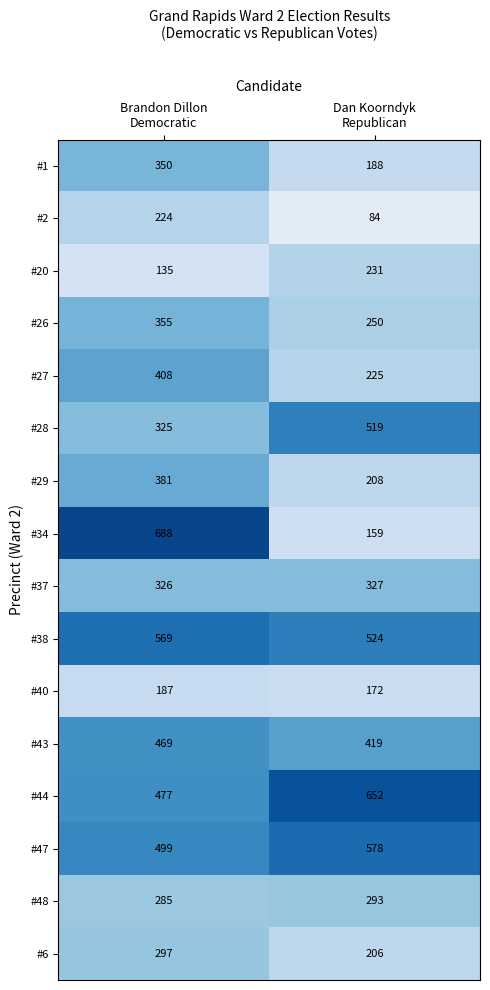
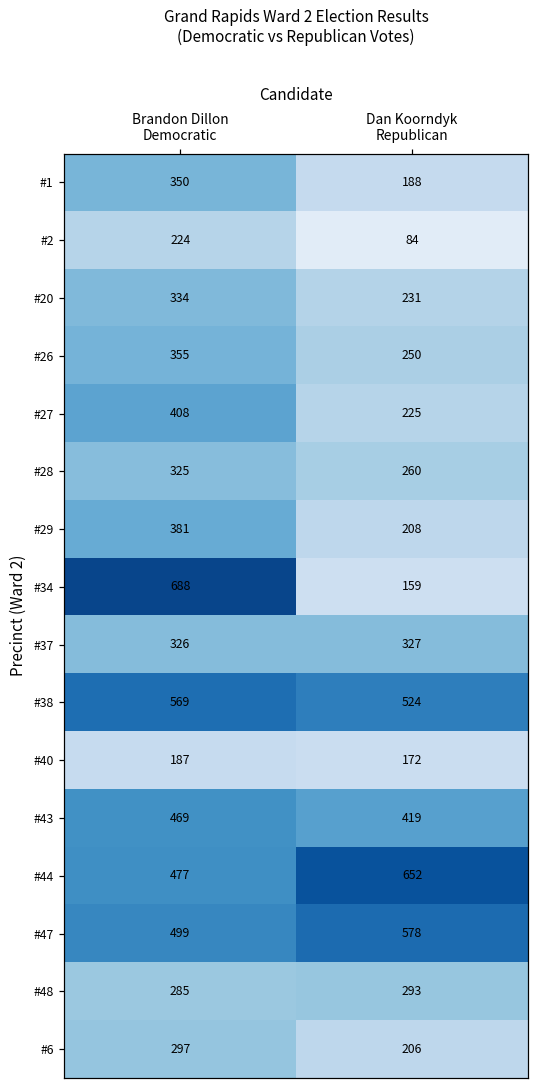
  {
    "#1": {
      "Brandon Dillon Democratic": 350,
      "Dan Koorndyk Republican": 188
    },
    "#2": {
      "Brandon Dillon Democratic": 224,
      "Dan Koorndyk Republican": 84
    },
    "#20": {
-     "Brandon Dillon Democratic": 135,
+     "Brandon Dillon Democratic": 334,
      "Dan Koorndyk Republican": 231
    },
    "#26": {
      "Brandon Dillon Democratic": 355,
      "Dan Koorndyk Republican": 250
    },
    "#27": {
      "Brandon Dillon Democratic": 408,
      "Dan Koorndyk Republican": 225
    },
    "#28": {
      "Brandon Dillon Democratic": 325,
-     "Dan Koorndyk Republican": 519
+     "Dan Koorndyk Republican": 260
    },
    "#29": {
      "Brandon Dillon Democratic": 381,
      "Dan Koorndyk Republican": 208
    },
    "#34": {
      "Brandon Dillon Democratic": 688,
      "Dan Koorndyk Republican": 159
    },
    "#37": {
      "Brandon Dillon Democratic": 326,
      "Dan Koorndyk Republican": 327
    },
    "#38": {
      "Brandon Dillon Democratic": 569,
      "Dan Koorndyk Republican": 524
    },
    "#40": {
      "Brandon Dillon Democratic": 187,
      "Dan Koorndyk Republican": 172
    },
    "#43": {
      "Brandon Dillon Democratic": 469,
      "Dan Koorndyk Republican": 419
    },
    "#44": {
      "Brandon Dillon Democratic": 477,
      "Dan Koorndyk Republican": 652
    },
    "#47": {
      "Brandon Dillon Democratic": 499,
      "Dan Koorndyk Republican": 578
    },
    "#48": {
      "Brandon Dillon Democratic": 285,
      "Dan Koorndyk Republican": 293
    },
    "#6": {
      "Brandon Dillon Democratic": 297,
      "Dan Koorndyk Republican": 206
    }
  }
